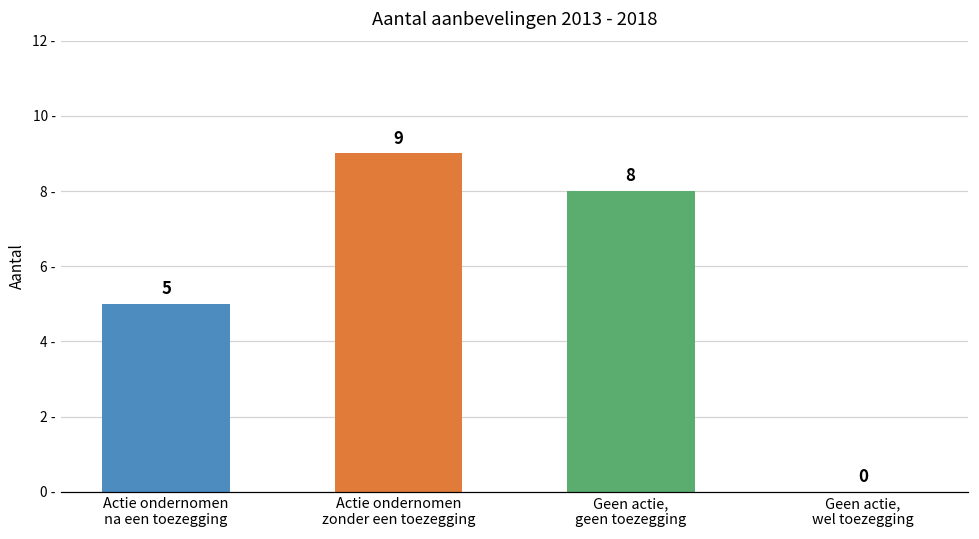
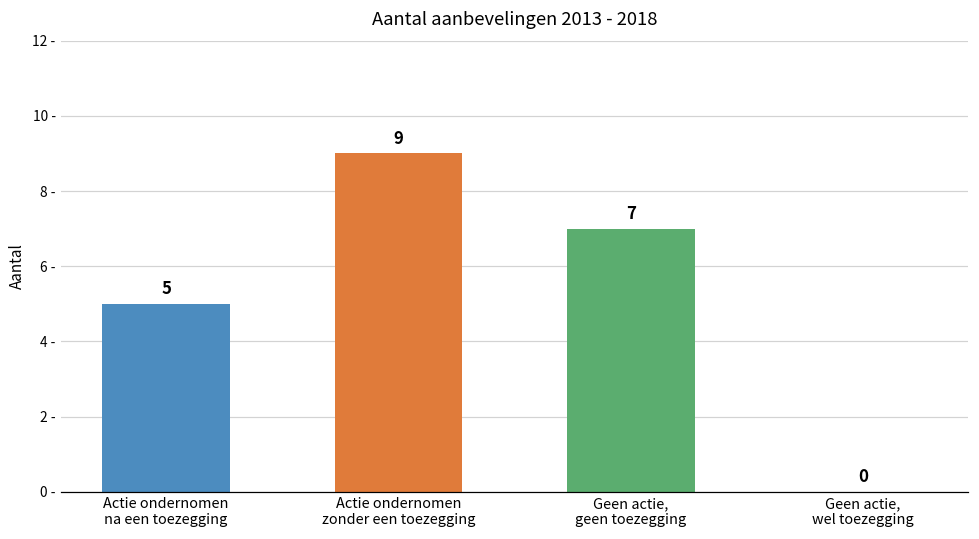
  {
    "Actie ondernomen na een toezegging": 5,
    "Actie ondernomen zonder een toezegging": 9,
-   "Geen actie, geen toezegging": 8,
+   "Geen actie, geen toezegging": 7,
    "Geen actie, wel toezegging": 0
  }
